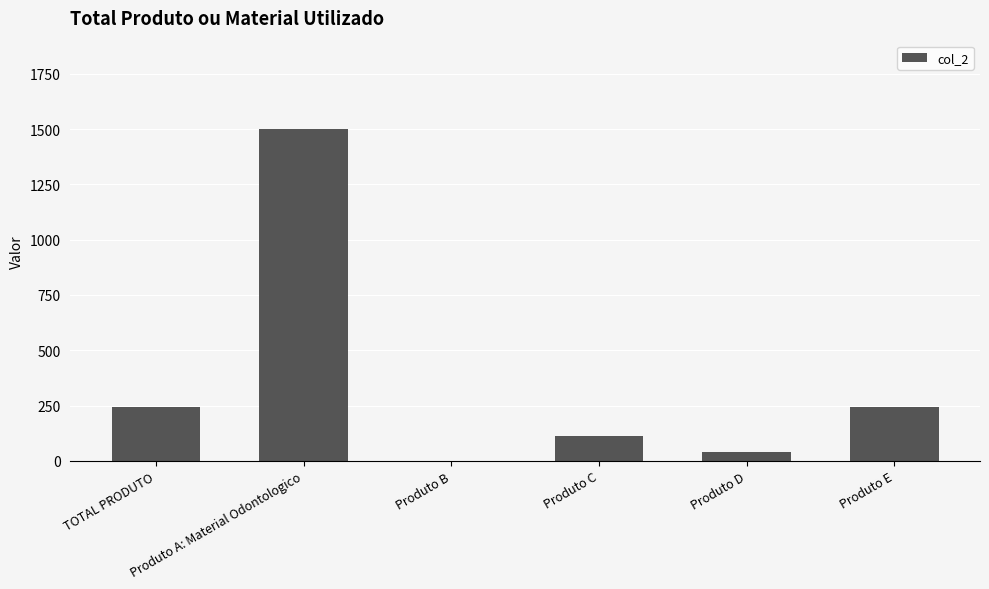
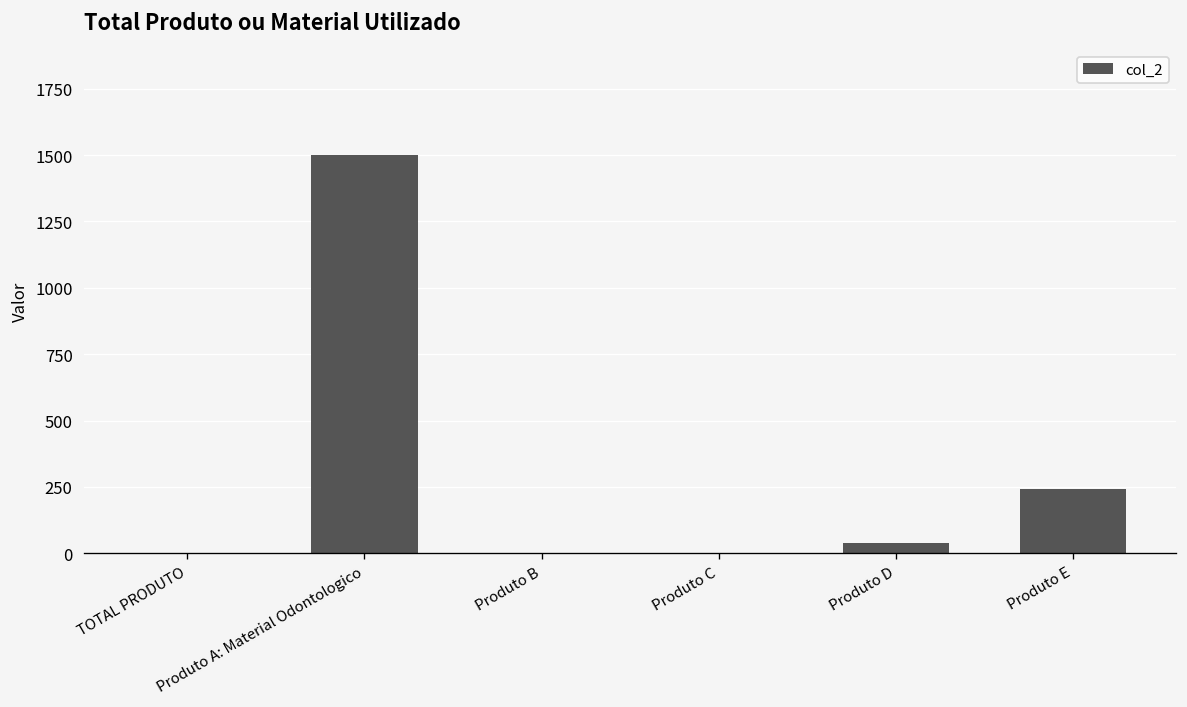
  {
-   "TOTAL PRODUTO": 240,
+   "TOTAL PRODUTO": 0,
    "Produto A: Material Odontologico": 1500,
    "Produto B": 0,
-   "Produto C": 110,
+   "Produto C": 0,
    "Produto D": 40,
    "Produto E": 240
  }
